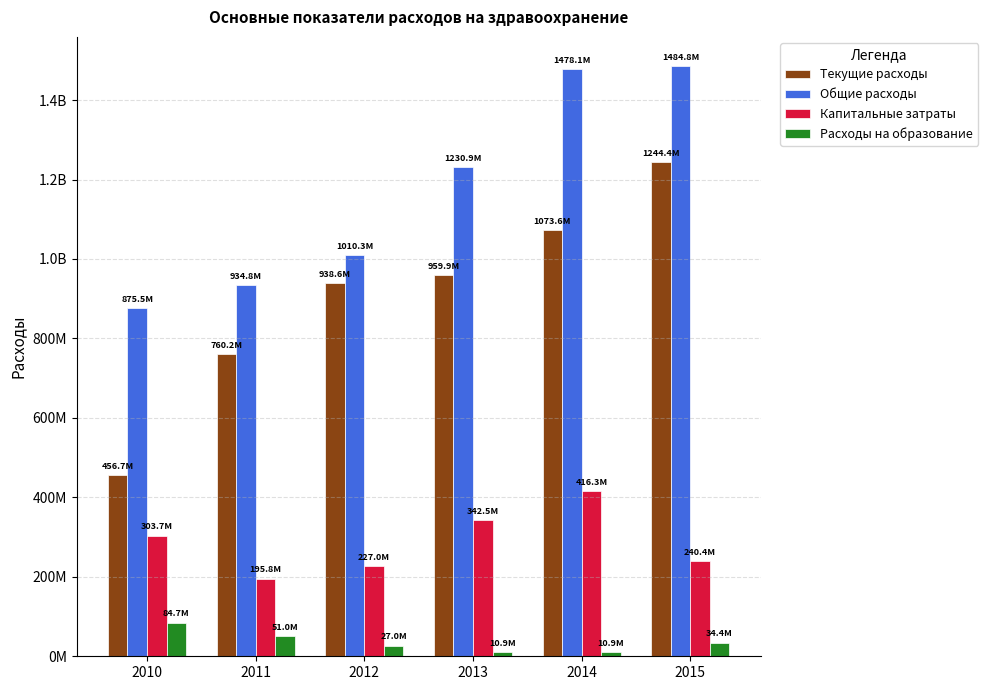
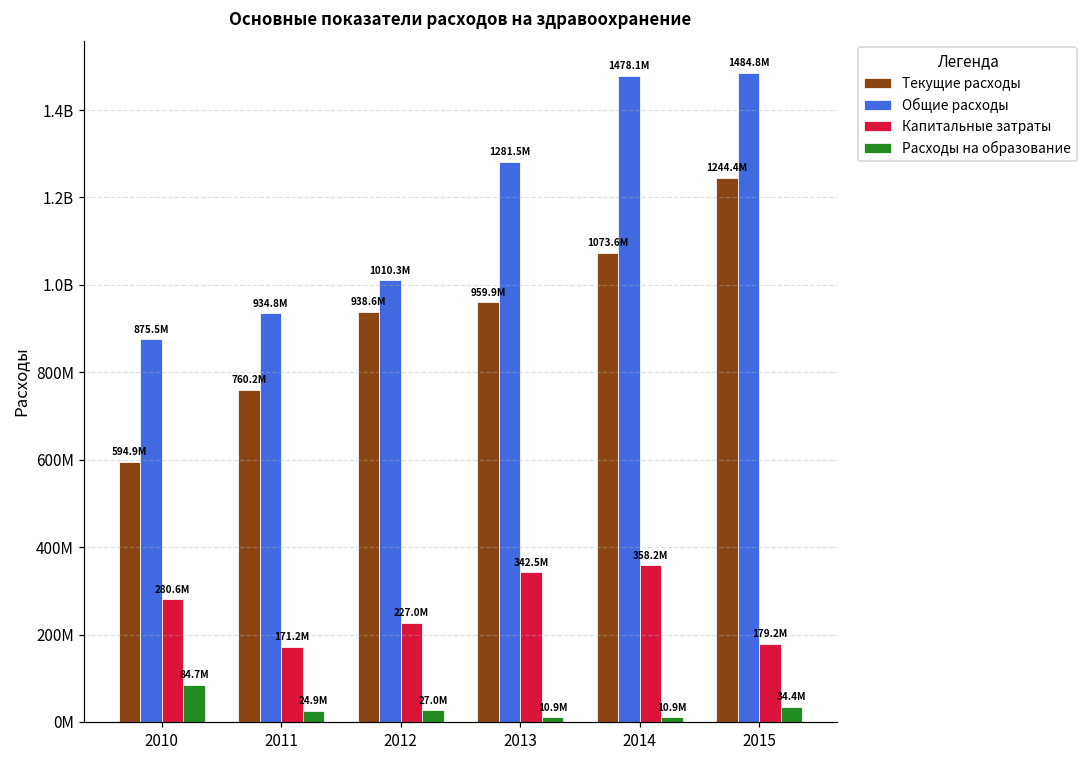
  {
    "Текущие расходы": {
-     "2010": "456.7M",
+     "2010": "594.9M",
      "2011": "760.2M",
      "2012": "938.6M",
      "2013": "959.9M",
      "2014": "1073.6M",
      "2015": "1244.4M"
    },
    "Общие расходы": {
      "2010": "875.5M",
      "2011": "934.8M",
      "2012": "1010.3M",
-     "2013": "1230.9M",
+     "2013": "1281.5M",
      "2014": "1478.1M",
      "2015": "1484.8M"
    },
    "Капитальные затраты": {
-     "2010": "303.7M",
-     "2011": "195.8M",
+     "2010": "280.6M",
+     "2011": "171.2M",
      "2012": "227.0M",
      "2013": "342.5M",
-     "2014": "416.3M",
-     "2015": "240.4M"
+     "2014": "358.2M",
+     "2015": "179.2M"
    },
    "Расходы на образование": {
      "2010": "84.7M",
-     "2011": "51.0M",
+     "2011": "24.9M",
      "2012": "27.0M",
      "2013": "10.9M",
      "2014": "10.9M",
      "2015": "34.4M"
    }
  }
